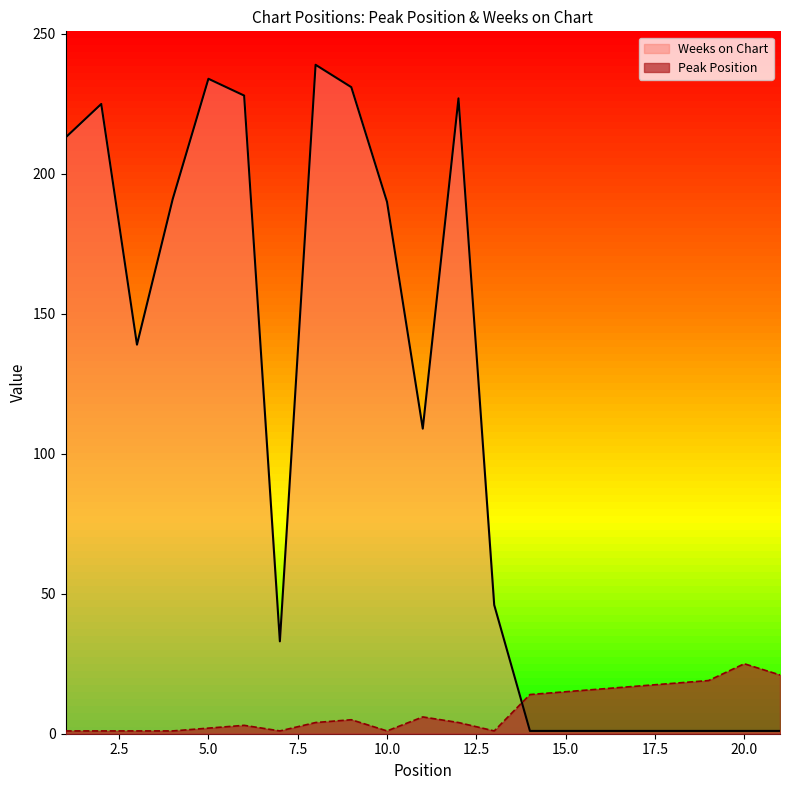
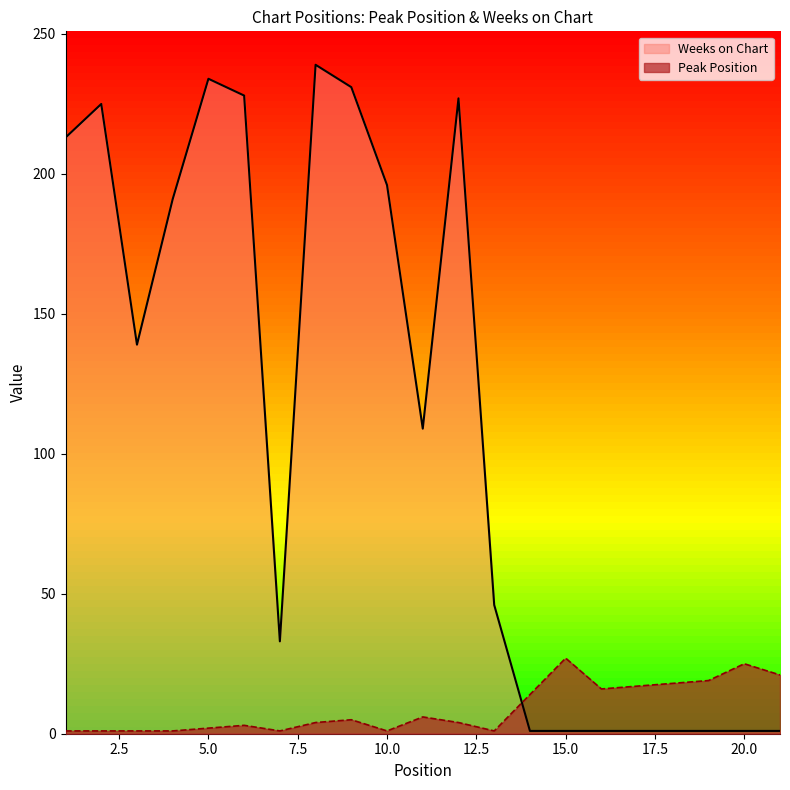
  {
    "Weeks on Chart": {
      "5.0": 234,
-     "10.0": 190,
+     "10.0": 196,
      "15.0": 1,
      "20.0": 1
    },
    "Peak Position": {
      "5.0": 2,
      "10.0": 1,
-     "15.0": 15,
+     "15.0": 27,
      "20.0": 25
    }
  }
